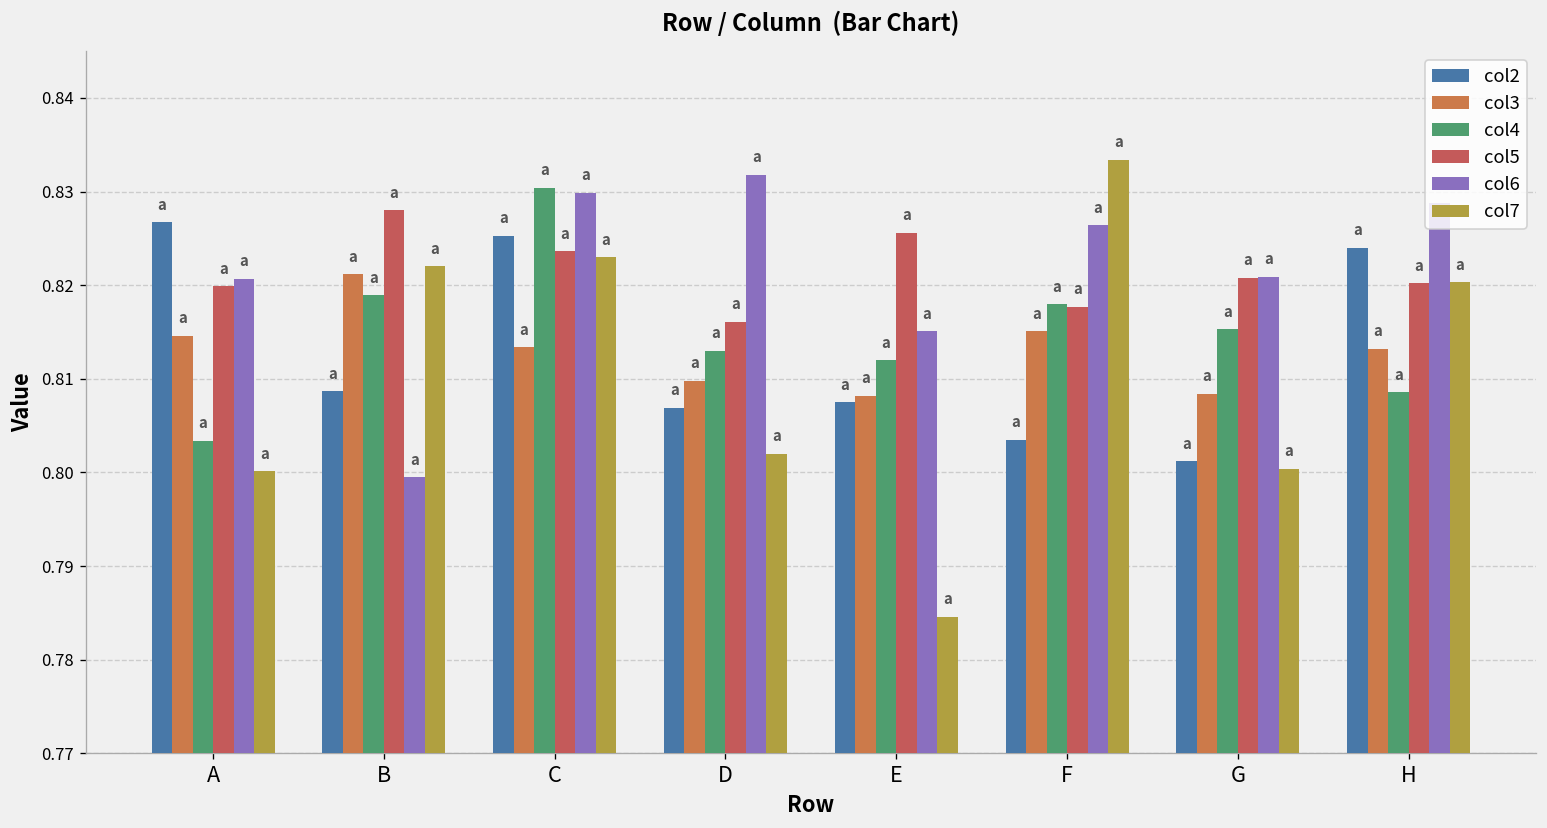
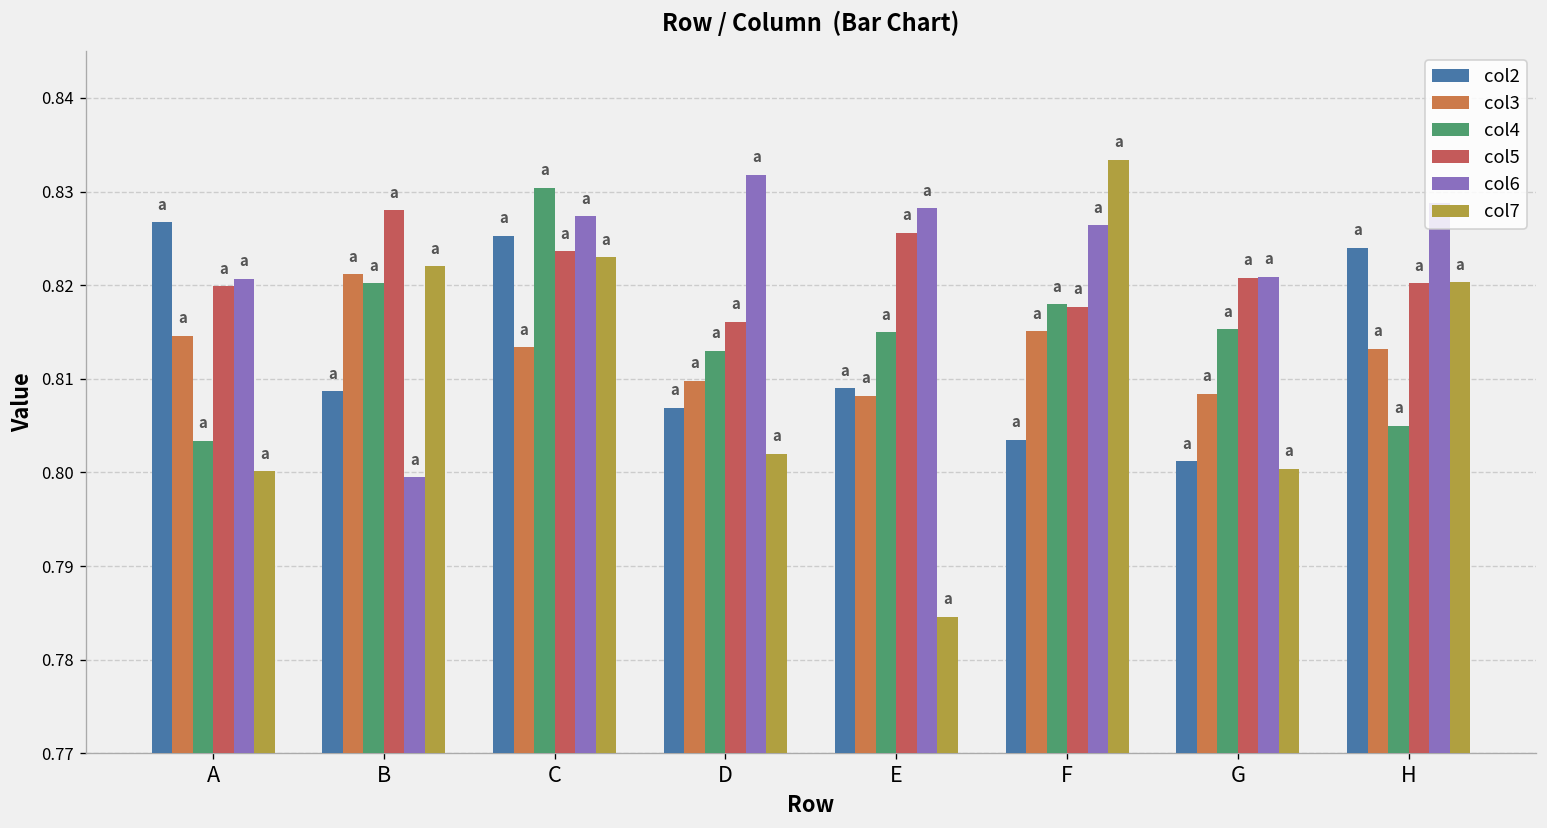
  {
    "col2": {
      "A": 0.827,
      "B": 0.809,
      "C": 0.825,
      "D": 0.807,
-     "E": 0.808,
+     "E": 0.809,
      "F": 0.804,
      "G": 0.801,
      "H": 0.824
    },
    "col4": {
      "A": 0.803,
-     "B": 0.819,
+     "B": 0.820,
      "C": 0.830,
      "D": 0.813,
-     "E": 0.812,
+     "E": 0.815,
      "F": 0.818,
      "G": 0.815,
-     "H": 0.809
+     "H": 0.805
    },
    "col6": {
      "A": 0.821,
      "B": 0.800,
-     "C": 0.830,
+     "C": 0.827,
      "D": 0.832,
-     "E": 0.815,
+     "E": 0.828,
      "F": 0.826,
      "G": 0.821
    }
  }
